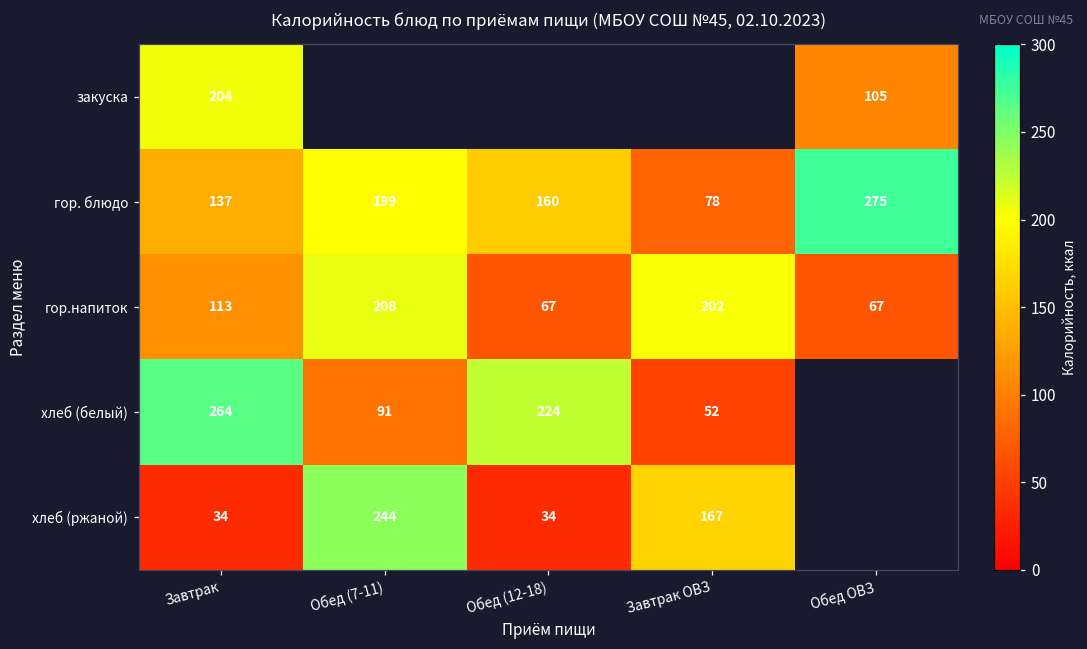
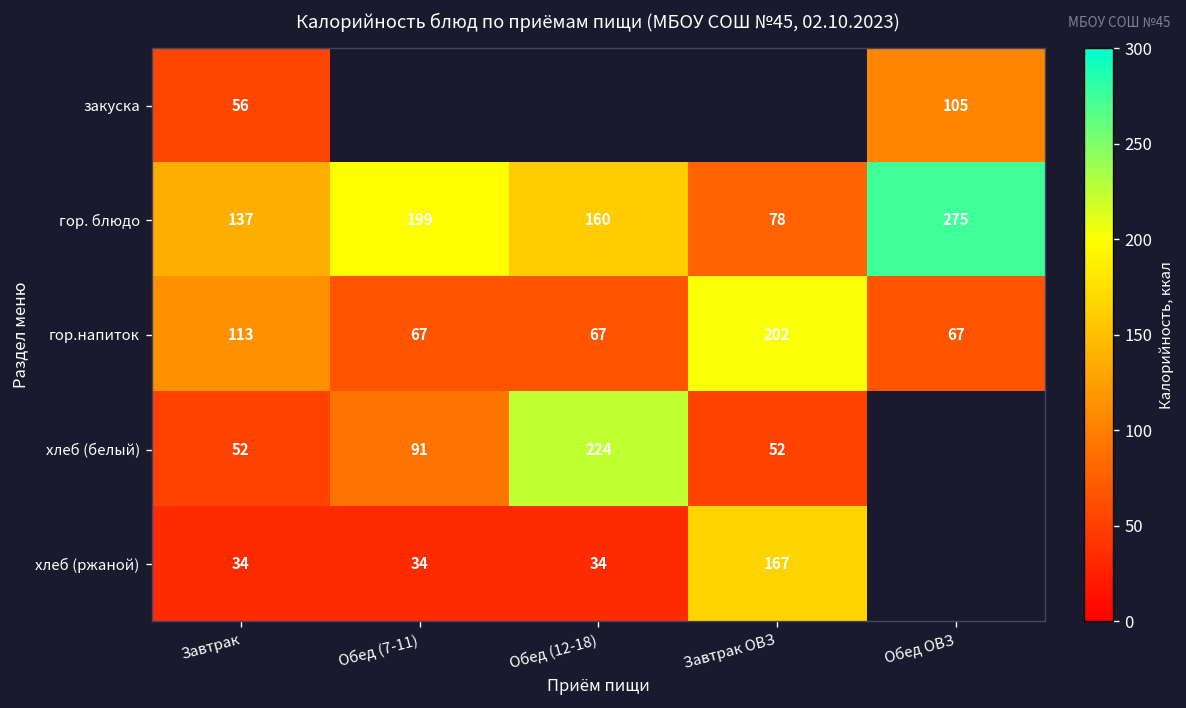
  {
    "закуска": {
-     "Завтрак": 204,
+     "Завтрак": 56,
      "Обед ОВЗ": 105
    },
    "гор. блюдо": {
      "Завтрак": 137,
      "Обед (7-11)": 199,
      "Обед (12-18)": 160,
      "Завтрак ОВЗ": 78,
      "Обед ОВЗ": 275
    },
    "гор.напиток": {
      "Завтрак": 113,
-     "Обед (7-11)": 208,
+     "Обед (7-11)": 67,
      "Обед (12-18)": 67,
      "Завтрак ОВЗ": 202,
      "Обед ОВЗ": 67
    },
    "хлеб (белый)": {
-     "Завтрак": 264,
+     "Завтрак": 52,
      "Обед (7-11)": 91,
      "Обед (12-18)": 224,
      "Завтрак ОВЗ": 52
    },
    "хлеб (ржаной)": {
      "Завтрак": 34,
-     "Обед (7-11)": 244,
+     "Обед (7-11)": 34,
      "Обед (12-18)": 34,
      "Завтрак ОВЗ": 167
    }
  }
